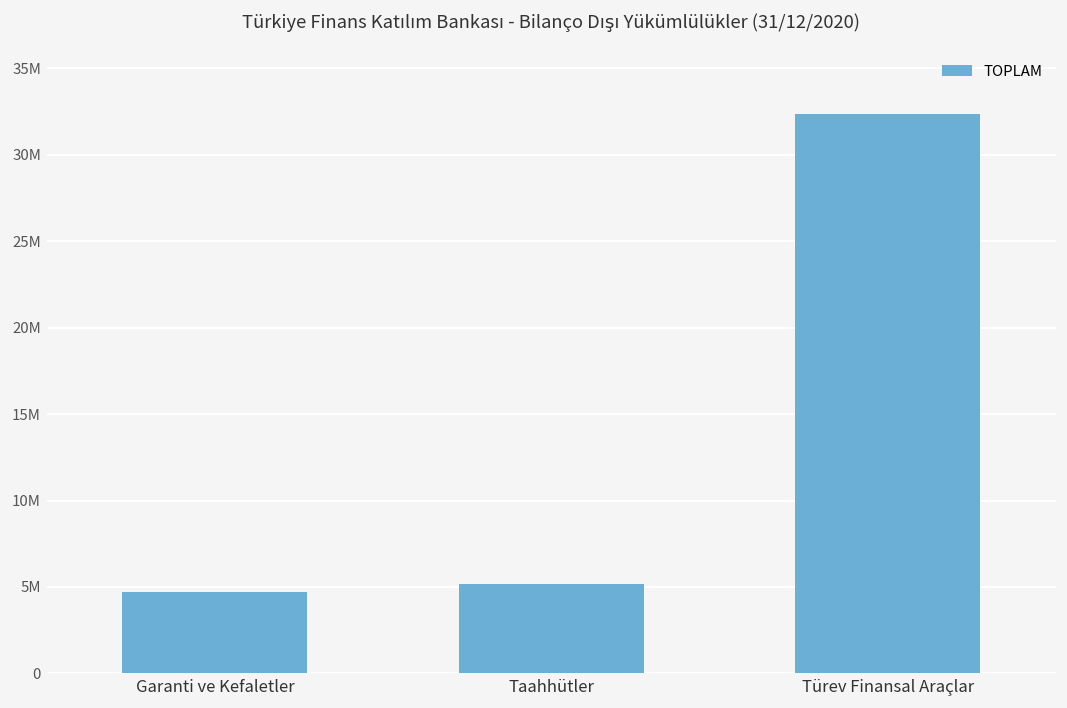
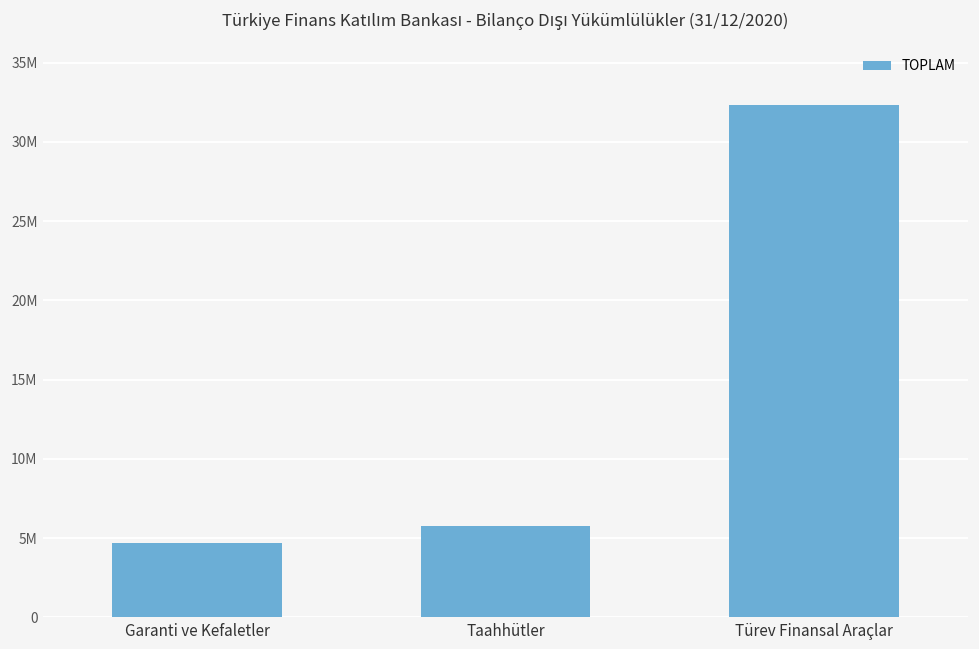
  {
    "Garanti ve Kefaletler": 4700000,
-   "Taahhütler": 5200000,
+   "Taahhütler": 5700000,
    "Türev Finansal Araçlar": 32300000
  }
